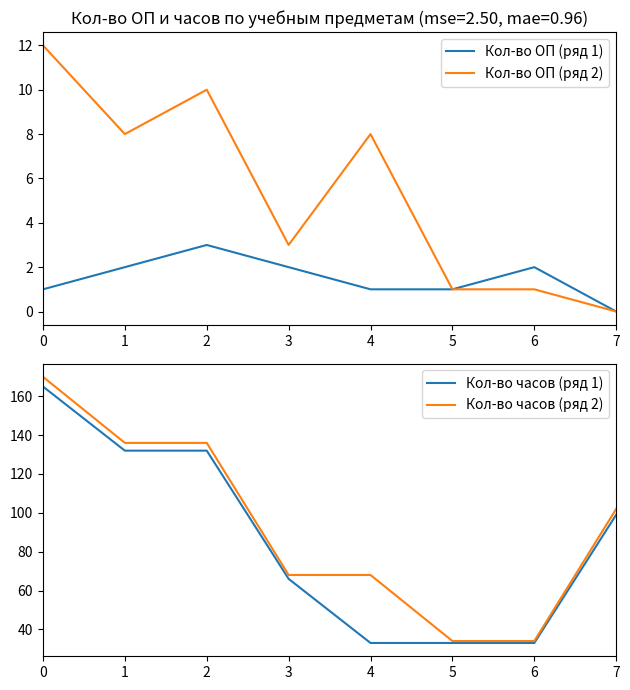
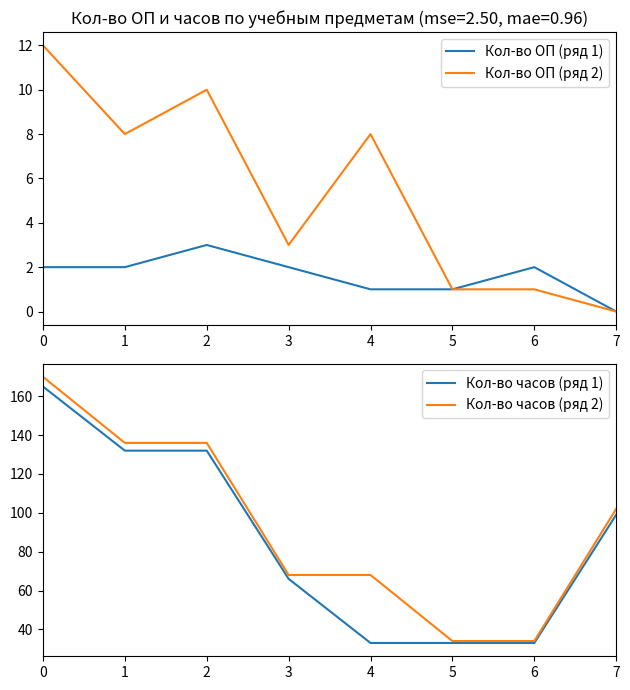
  {
    "Кол-во ОП и часов по учебным предметам (mse=2.50, mae=0.96)": {
      "Кол-во ОП (ряд 1)": {
-       "0": 1,
+       "0": 2,
        "1": 2,
        "2": 3,
        "3": 2,
        "4": 1,
        "6": 2
      },
      "Кол-во ОП (ряд 2)": {
        "0": 12,
        "1": 8,
        "2": 10,
        "3": 3,
        "4": 8,
        "6": 1
      }
    }
  }
